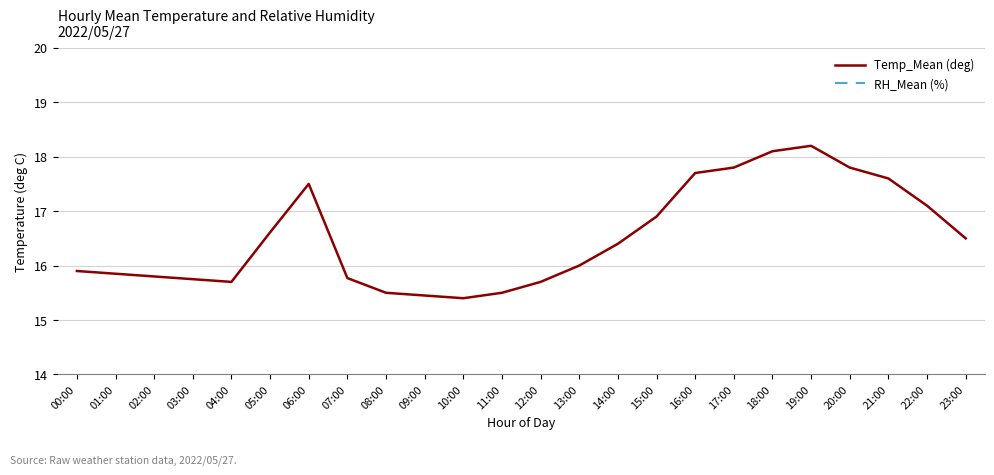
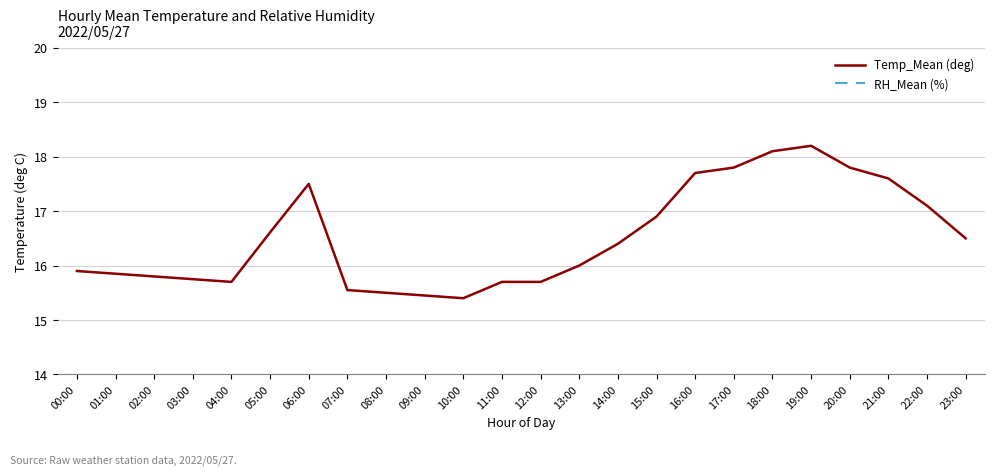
  {
    "Temp_Mean (deg)": {
      "00:00": 15.9,
      "01:00": 15.9,
      "02:00": 15.8,
      "03:00": 15.8,
      "04:00": 15.7,
      "05:00": 16.6,
      "06:00": 17.5,
-     "07:00": 15.8,
+     "07:00": 15.6,
      "08:00": 15.5,
      "09:00": 15.5,
      "10:00": 15.4,
-     "11:00": 15.5,
+     "11:00": 15.7,
      "12:00": 15.7,
      "13:00": 16.0,
      "14:00": 16.4,
      "15:00": 16.9,
      "16:00": 17.7,
      "17:00": 17.8,
      "18:00": 18.1,
      "19:00": 18.2,
      "20:00": 17.8,
      "21:00": 17.6,
      "22:00": 17.1,
      "23:00": 16.5
    }
  }
